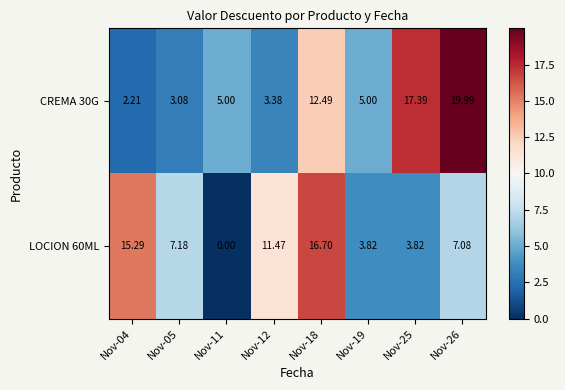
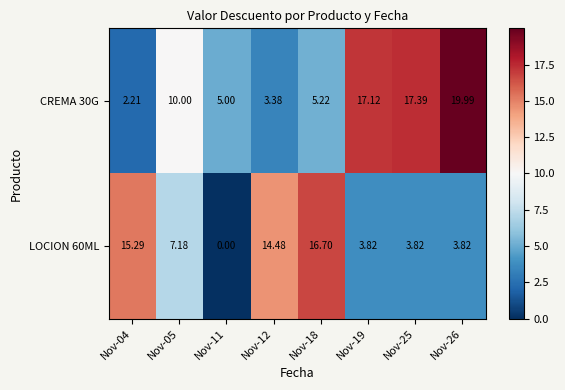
  {
    "CREMA 30G": {
      "Nov-04": 2.21,
-     "Nov-05": 3.08,
+     "Nov-05": 10.00,
      "Nov-11": 5.00,
      "Nov-12": 3.38,
-     "Nov-18": 12.49,
-     "Nov-19": 5.00,
+     "Nov-18": 5.22,
+     "Nov-19": 17.12,
      "Nov-25": 17.39,
      "Nov-26": 19.99
    },
    "LOCION 60ML": {
      "Nov-04": 15.29,
      "Nov-05": 7.18,
      "Nov-11": 0.00,
-     "Nov-12": 11.47,
+     "Nov-12": 14.48,
      "Nov-18": 16.70,
      "Nov-19": 3.82,
      "Nov-25": 3.82,
-     "Nov-26": 7.08
+     "Nov-26": 3.82
    }
  }
